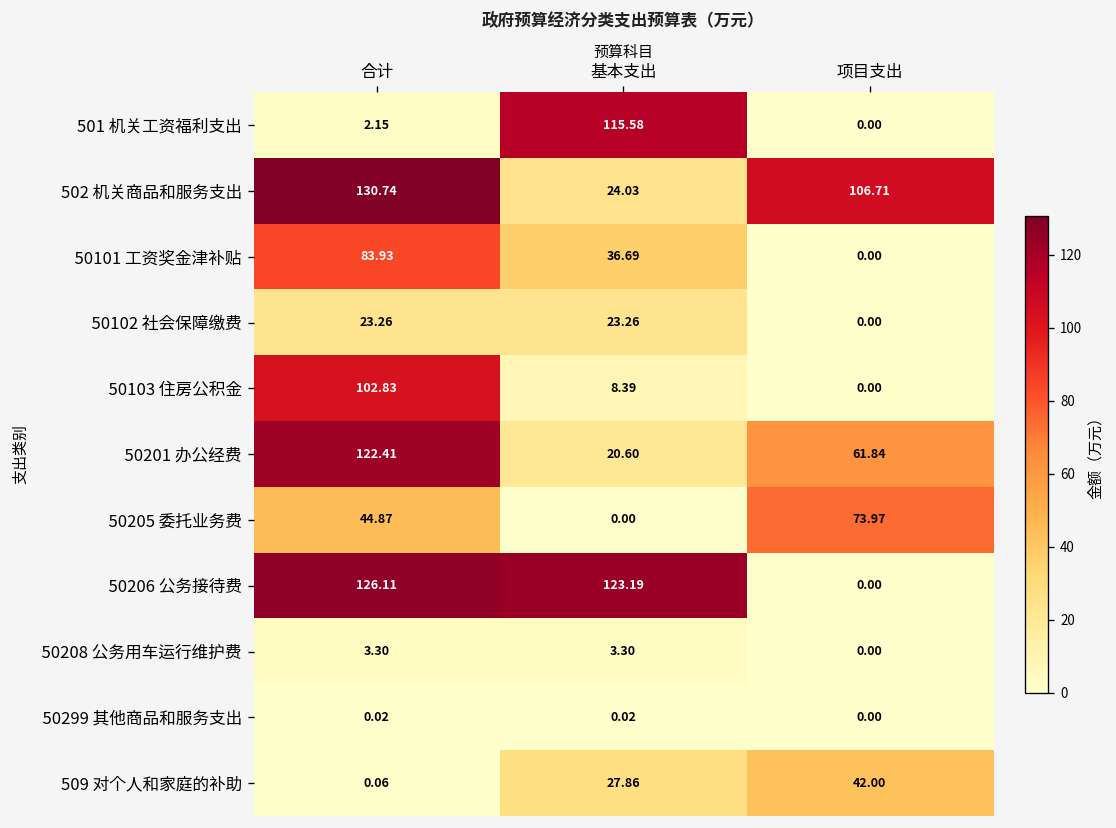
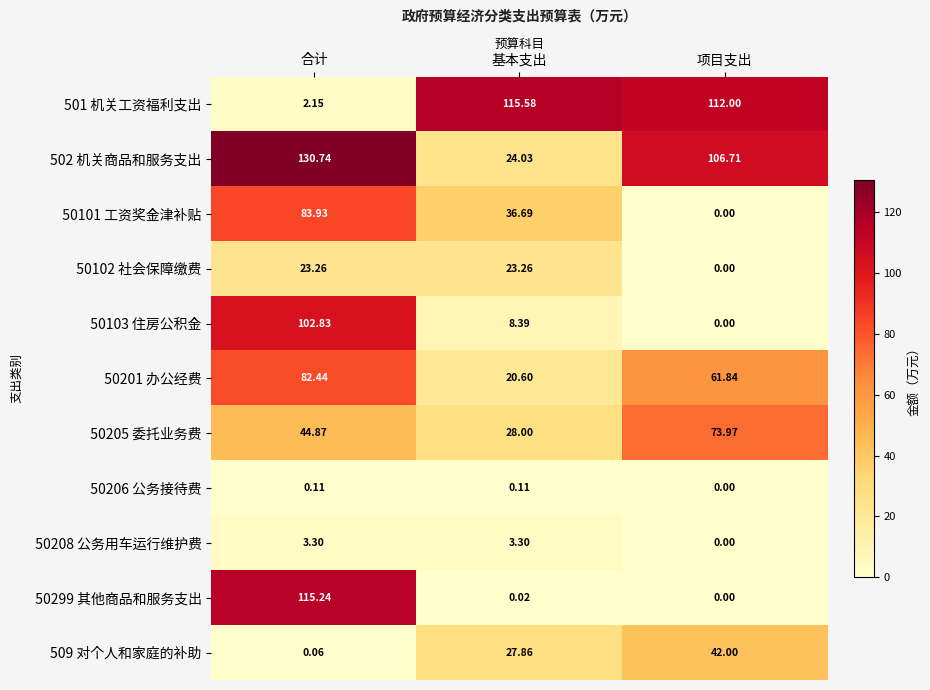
  {
    "501 机关工资福利支出": {
      "合计": 2.15,
      "基本支出": 115.58,
-     "项目支出": 0.00
+     "项目支出": 112.00
    },
    "502 机关商品和服务支出": {
      "合计": 130.74,
      "基本支出": 24.03,
      "项目支出": 106.71
    },
    "50101 工资奖金津补贴": {
      "合计": 83.93,
      "基本支出": 36.69,
      "项目支出": 0.00
    },
    "50102 社会保障缴费": {
      "合计": 23.26,
      "基本支出": 23.26,
      "项目支出": 0.00
    },
    "50103 住房公积金": {
      "合计": 102.83,
      "基本支出": 8.39,
      "项目支出": 0.00
    },
    "50201 办公经费": {
-     "合计": 122.41,
+     "合计": 82.44,
      "基本支出": 20.60,
      "项目支出": 61.84
    },
    "50205 委托业务费": {
      "合计": 44.87,
-     "基本支出": 0.00,
+     "基本支出": 28.00,
      "项目支出": 73.97
    },
    "50206 公务接待费": {
-     "合计": 126.11,
-     "基本支出": 123.19,
+     "合计": 0.11,
+     "基本支出": 0.11,
      "项目支出": 0.00
    },
    "50208 公务用车运行维护费": {
      "合计": 3.30,
      "基本支出": 3.30,
      "项目支出": 0.00
    },
    "50299 其他商品和服务支出": {
-     "合计": 0.02,
+     "合计": 115.24,
      "基本支出": 0.02,
      "项目支出": 0.00
    },
    "509 对个人和家庭的补助": {
      "合计": 0.06,
      "基本支出": 27.86,
      "项目支出": 42.00
    }
  }
